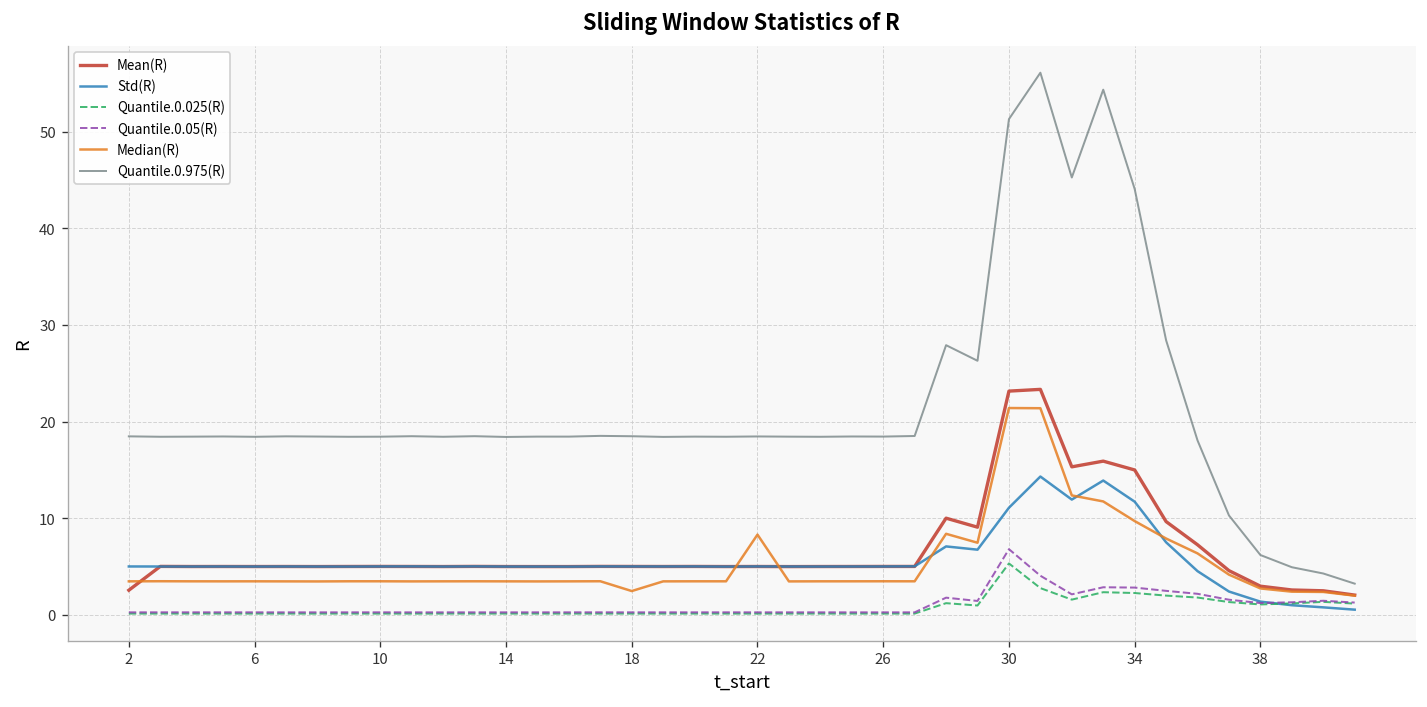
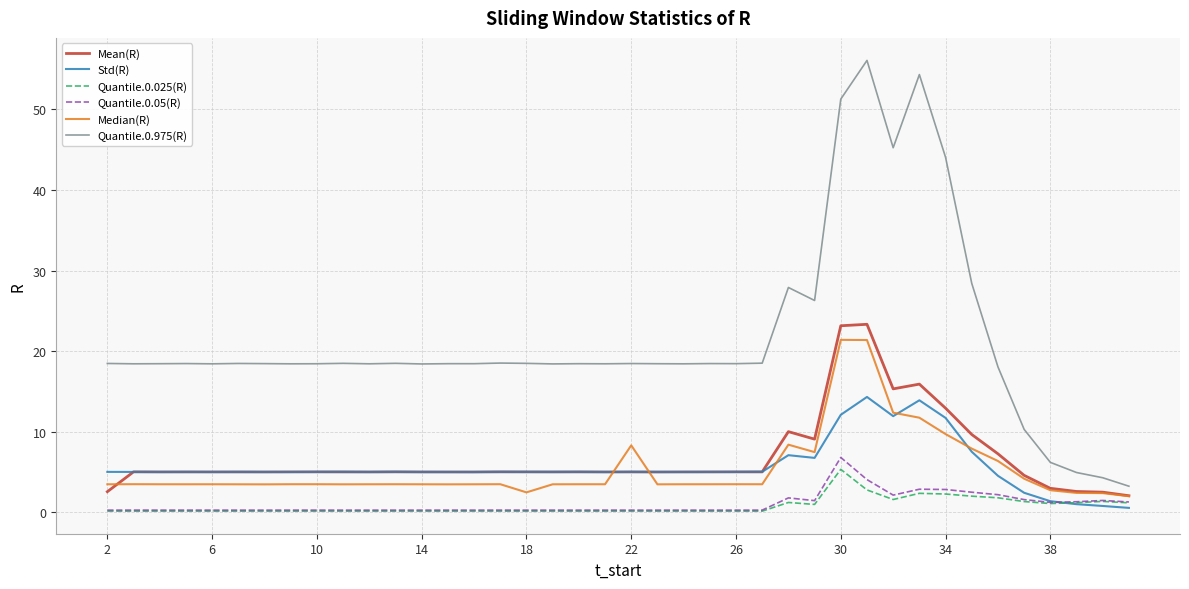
  {
    "Mean(R)": {
      "2": 3,
      "30": 23,
-     "34": 15
+     "34": 13
    },
    "Std(R)": {
      "2": 5,
-     "30": 11,
+     "30": 12,
      "34": 12
    },
    "Quantile.0.025(R)": {
      "30": 5,
      "34": 2
    },
    "Quantile.0.05(R)": {
      "30": 7,
      "34": 3
    },
    "Median(R)": {
      "2": 3,
      "6": 3,
      "10": 3,
      "14": 3,
      "18": 2,
      "22": 8,
      "26": 3,
      "30": 21,
      "34": 10
    },
    "Quantile.0.975(R)": {
      "2": 18,
      "6": 18,
      "10": 18,
      "14": 18,
      "18": 18,
      "22": 18,
      "26": 18,
      "30": 51,
      "34": 44,
      "38": 6
    }
  }
